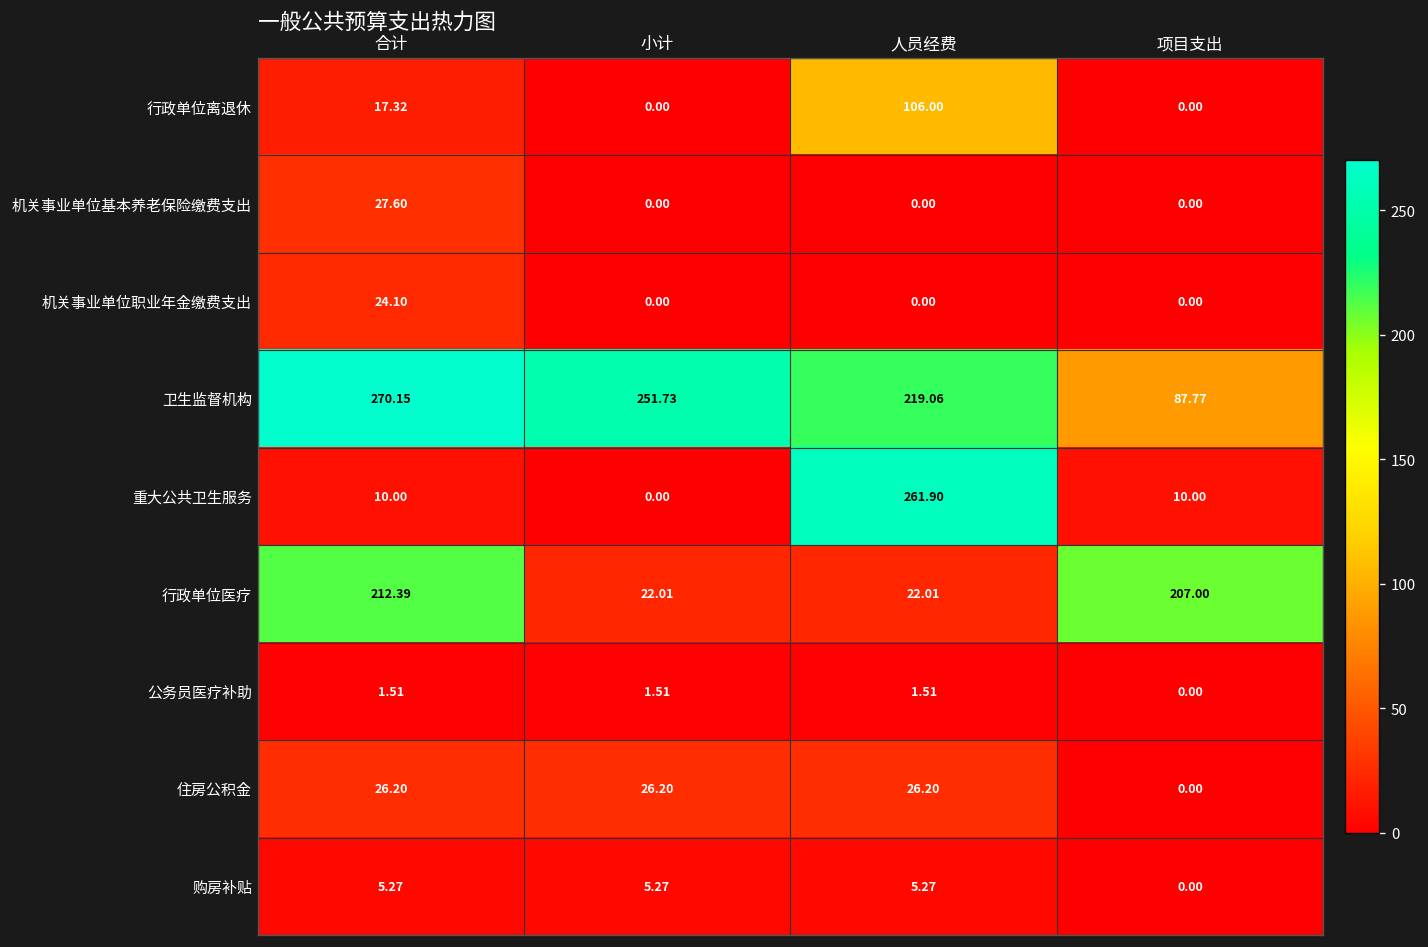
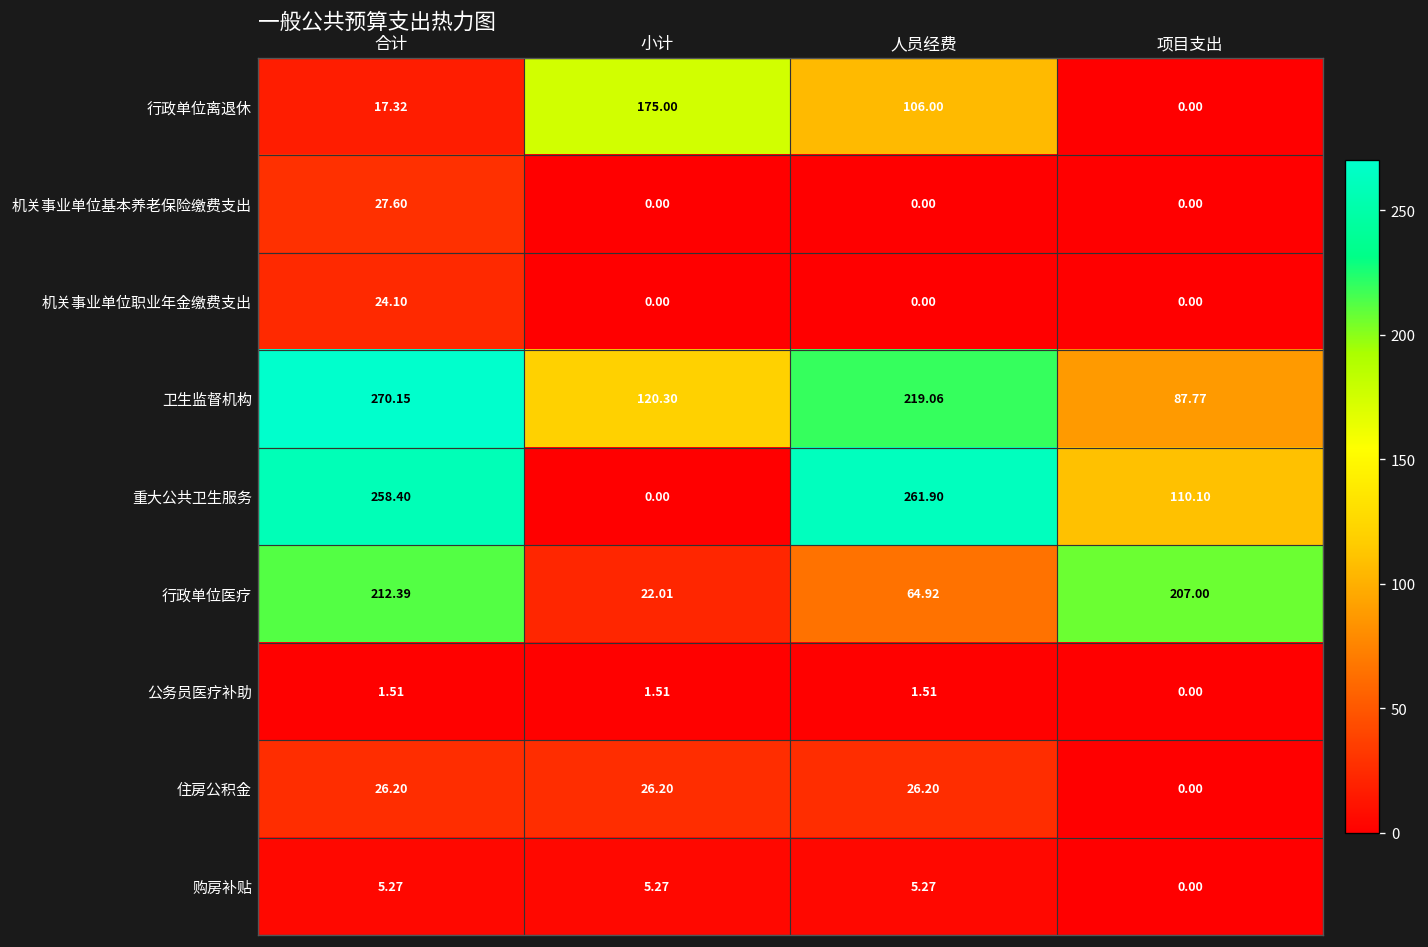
  {
    "行政单位离退休": {
      "合计": 17.32,
-     "小计": 0.00,
+     "小计": 175.00,
      "人员经费": 106.00,
      "项目支出": 0.00
    },
    "机关事业单位基本养老保险缴费支出": {
      "合计": 27.60,
      "小计": 0.00,
      "人员经费": 0.00,
      "项目支出": 0.00
    },
    "机关事业单位职业年金缴费支出": {
      "合计": 24.10,
      "小计": 0.00,
      "人员经费": 0.00,
      "项目支出": 0.00
    },
    "卫生监督机构": {
      "合计": 270.15,
-     "小计": 251.73,
+     "小计": 120.30,
      "人员经费": 219.06,
      "项目支出": 87.77
    },
    "重大公共卫生服务": {
-     "合计": 10.00,
+     "合计": 258.40,
      "小计": 0.00,
      "人员经费": 261.90,
-     "项目支出": 10.00
+     "项目支出": 110.10
    },
    "行政单位医疗": {
      "合计": 212.39,
      "小计": 22.01,
-     "人员经费": 22.01,
+     "人员经费": 64.92,
      "项目支出": 207.00
    },
    "公务员医疗补助": {
      "合计": 1.51,
      "小计": 1.51,
      "人员经费": 1.51,
      "项目支出": 0.00
    },
    "住房公积金": {
      "合计": 26.20,
      "小计": 26.20,
      "人员经费": 26.20,
      "项目支出": 0.00
    },
    "购房补贴": {
      "合计": 5.27,
      "小计": 5.27,
      "人员经费": 5.27,
      "项目支出": 0.00
    }
  }
